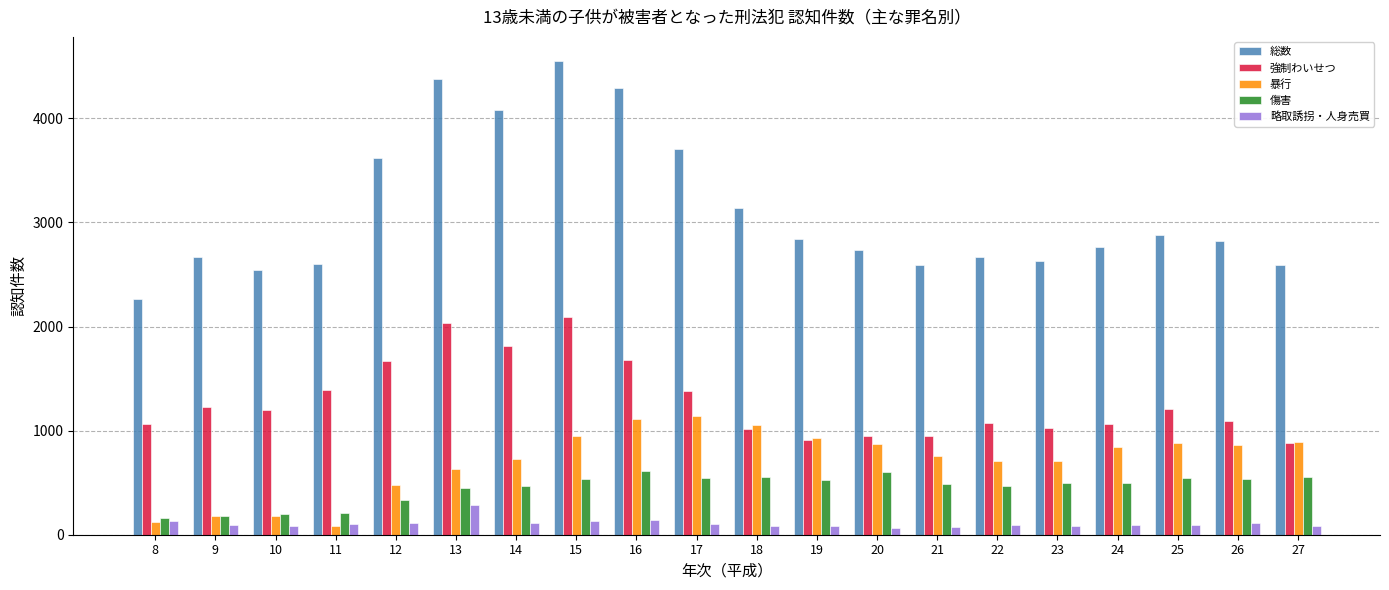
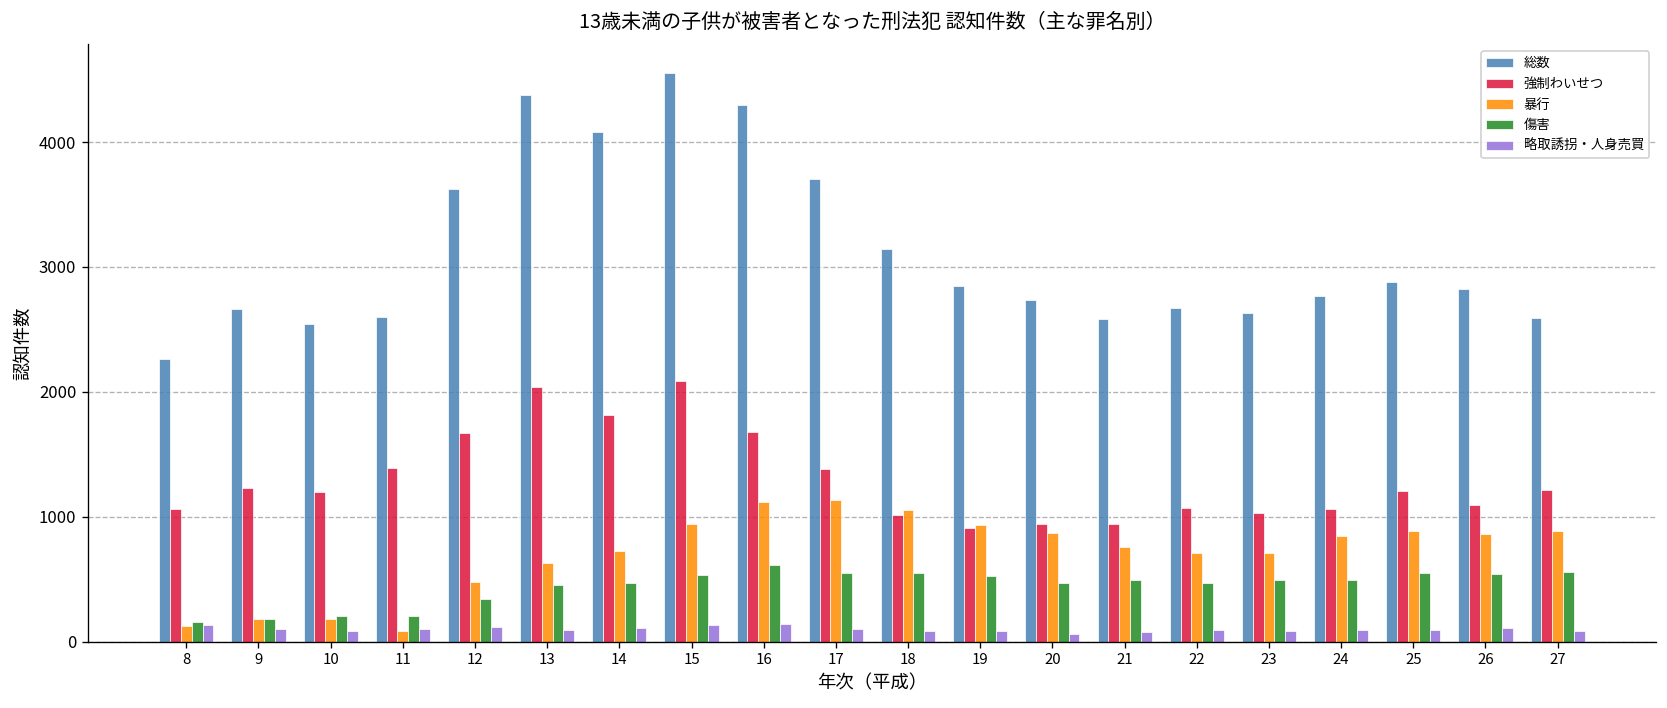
  {
    "総数": {
      "8": 2260,
      "9": 2670,
      "10": 2540,
      "11": 2600,
      "12": 3620,
      "13": 4380,
      "14": 4080,
      "15": 4560,
      "16": 4300,
      "17": 3700,
      "18": 3140,
      "19": 2840,
      "20": 2730,
      "21": 2590,
      "22": 2670,
      "23": 2630,
      "24": 2770,
      "25": 2880,
      "26": 2820,
      "27": 2590
    },
    "強制わいせつ": {
      "8": 1060,
      "9": 1230,
      "10": 1200,
      "11": 1390,
      "12": 1670,
      "13": 2040,
      "14": 1820,
      "15": 2090,
      "16": 1680,
      "17": 1380,
      "18": 1020,
      "19": 910,
      "20": 940,
      "21": 940,
      "22": 1070,
      "23": 1030,
      "24": 1070,
      "25": 1210,
      "26": 1100,
-     "27": 880
+     "27": 1210
    },
    "暴行": {
      "8": 120,
      "9": 180,
      "10": 180,
      "11": 90,
      "12": 480,
      "13": 630,
      "14": 720,
      "15": 950,
      "16": 1120,
      "17": 1140,
      "18": 1060,
      "19": 930,
      "20": 870,
      "21": 760,
      "22": 710,
      "23": 710,
      "24": 850,
      "25": 880,
      "26": 860,
      "27": 890
    },
    "傷害": {
      "8": 160,
      "9": 180,
      "10": 200,
      "11": 210,
      "12": 340,
      "13": 450,
      "14": 470,
      "15": 540,
      "16": 620,
      "17": 550,
      "18": 550,
      "19": 530,
-     "20": 600,
+     "20": 470,
      "21": 490,
      "22": 470,
      "23": 490,
      "24": 500,
      "25": 550,
      "26": 540,
      "27": 560
    },
    "略取誘拐・人身売買": {
      "8": 130,
      "9": 100,
      "10": 80,
      "11": 100,
      "12": 120,
-     "13": 290,
+     "13": 90,
      "14": 110,
      "15": 130,
      "16": 140,
      "17": 100,
      "18": 90,
      "19": 80,
      "20": 60,
      "21": 80,
      "22": 90,
      "23": 90,
      "24": 100,
      "25": 90,
      "26": 110,
      "27": 80
    }
  }
